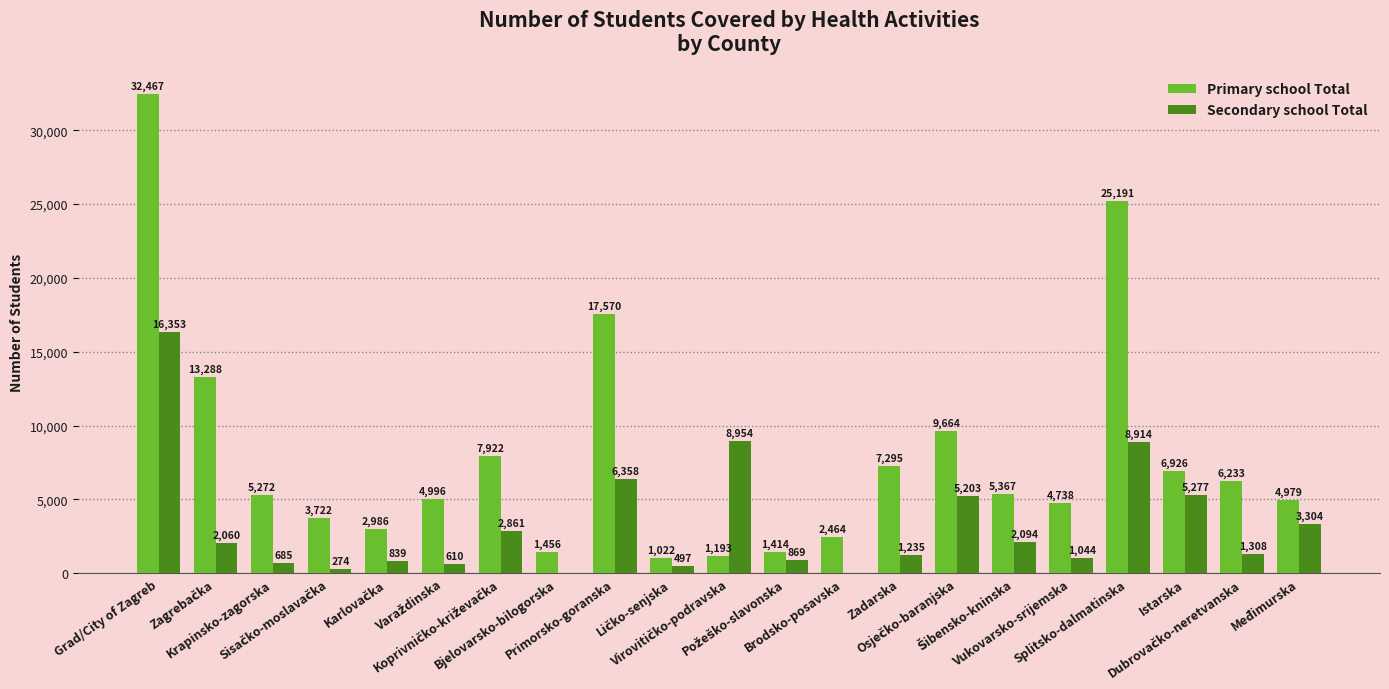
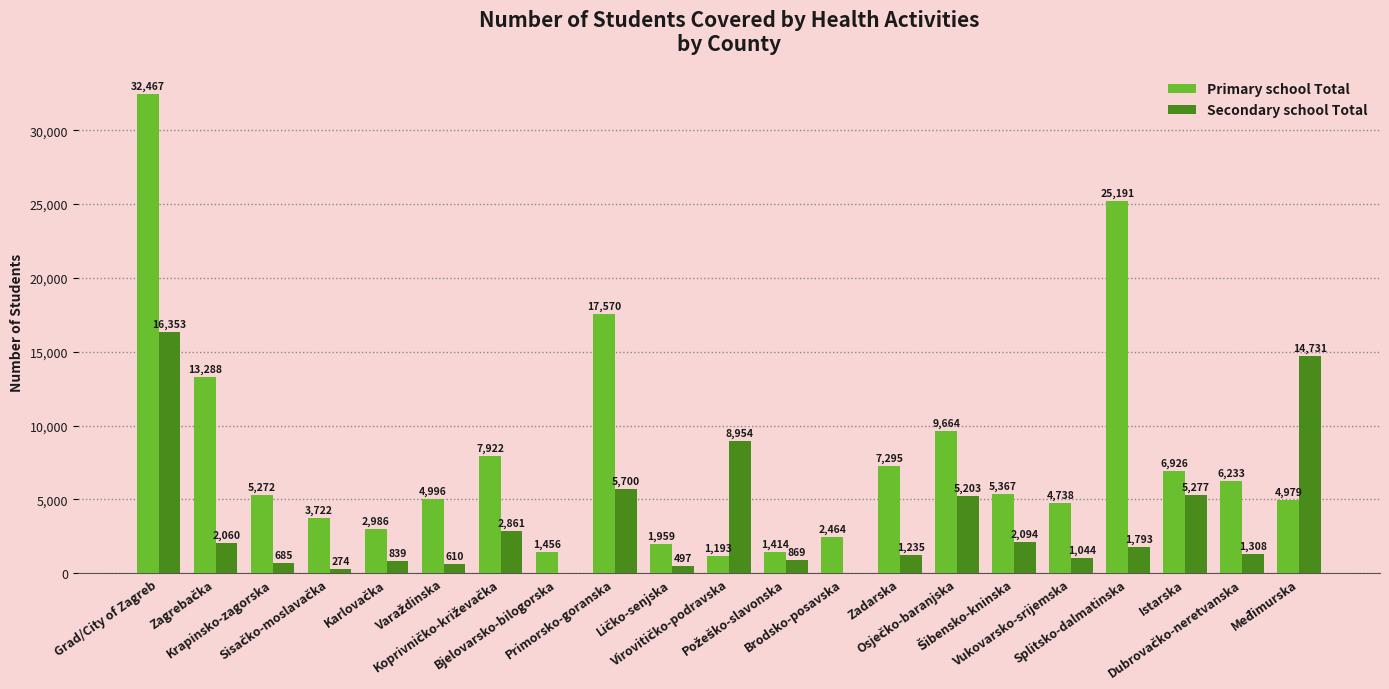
  {
    "Primary school Total": {
      "Grad/City of Zagreb": "32,467",
      "Zagrebačka": "13,288",
      "Krapinsko-zagorska": "5,272",
      "Sisačko-moslavačka": "3,722",
      "Karlovačka": "2,986",
      "Varaždinska": "4,996",
      "Koprivničko-križevačka": "7,922",
      "Bjelovarsko-bilogorska": "1,456",
      "Primorsko-goranska": "17,570",
-     "Ličko-senjska": "1,022",
+     "Ličko-senjska": "1,959",
      "Virovitičko-podravska": "1,193",
      "Požeško-slavonska": "1,414",
      "Brodsko-posavska": "2,464",
      "Zadarska": "7,295",
      "Osječko-baranjska": "9,664",
      "Šibensko-kninska": "5,367",
      "Vukovarsko-srijemska": "4,738",
      "Splitsko-dalmatinska": "25,191",
      "Istarska": "6,926",
      "Dubrovačko-neretvanska": "6,233",
      "Međimurska": "4,979"
    },
    "Secondary school Total": {
      "Grad/City of Zagreb": "16,353",
      "Zagrebačka": "2,060",
      "Krapinsko-zagorska": "685",
      "Sisačko-moslavačka": "274",
      "Karlovačka": "839",
      "Varaždinska": "610",
      "Koprivničko-križevačka": "2,861",
-     "Primorsko-goranska": "6,358",
+     "Primorsko-goranska": "5,700",
      "Ličko-senjska": "497",
      "Virovitičko-podravska": "8,954",
      "Požeško-slavonska": "869",
      "Zadarska": "1,235",
      "Osječko-baranjska": "5,203",
      "Šibensko-kninska": "2,094",
      "Vukovarsko-srijemska": "1,044",
-     "Splitsko-dalmatinska": "8,914",
+     "Splitsko-dalmatinska": "1,793",
      "Istarska": "5,277",
      "Dubrovačko-neretvanska": "1,308",
-     "Međimurska": "3,304"
+     "Međimurska": "14,731"
    }
  }
